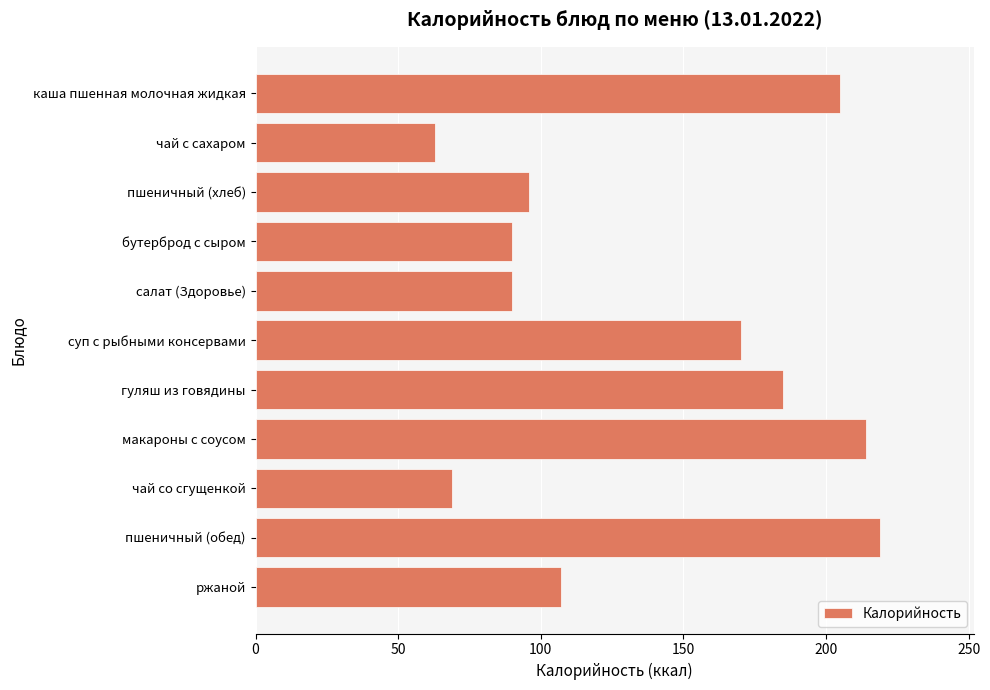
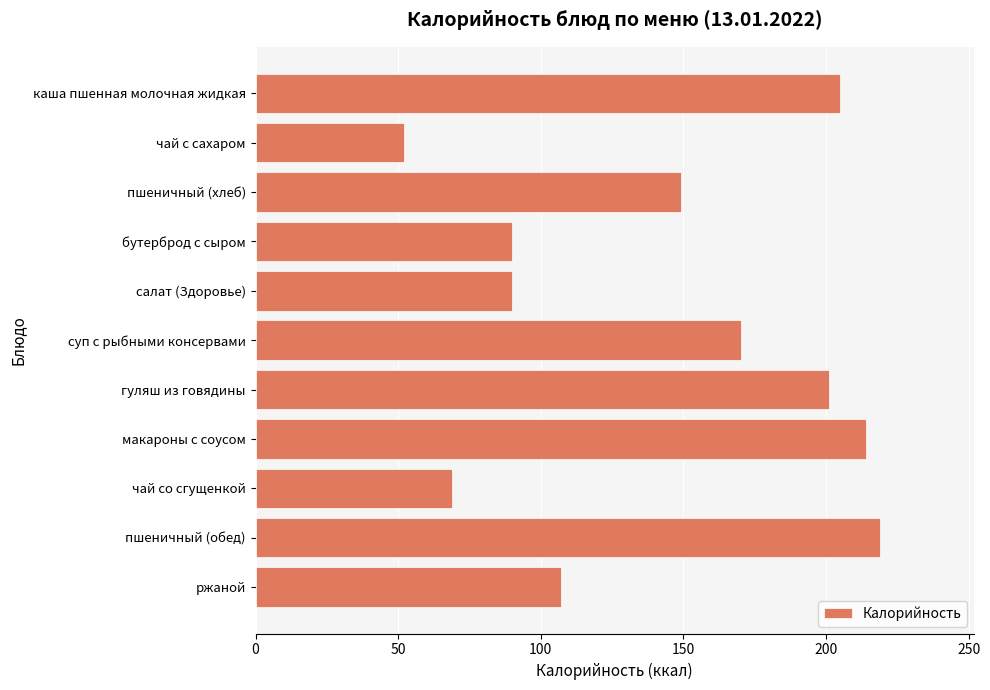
  {
    "каша пшенная молочная жидкая": 205,
-   "чай с сахаром": 63,
-   "пшеничный (хлеб)": 96,
+   "чай с сахаром": 52,
+   "пшеничный (хлеб)": 149,
    "бутерброд с сыром": 90,
    "салат (Здоровье)": 90,
    "суп с рыбными консервами": 170,
-   "гуляш из говядины": 185,
+   "гуляш из говядины": 201,
    "макароны с соусом": 214,
    "чай со сгущенкой": 69,
    "пшеничный (обед)": 219,
    "ржаной": 107
  }
